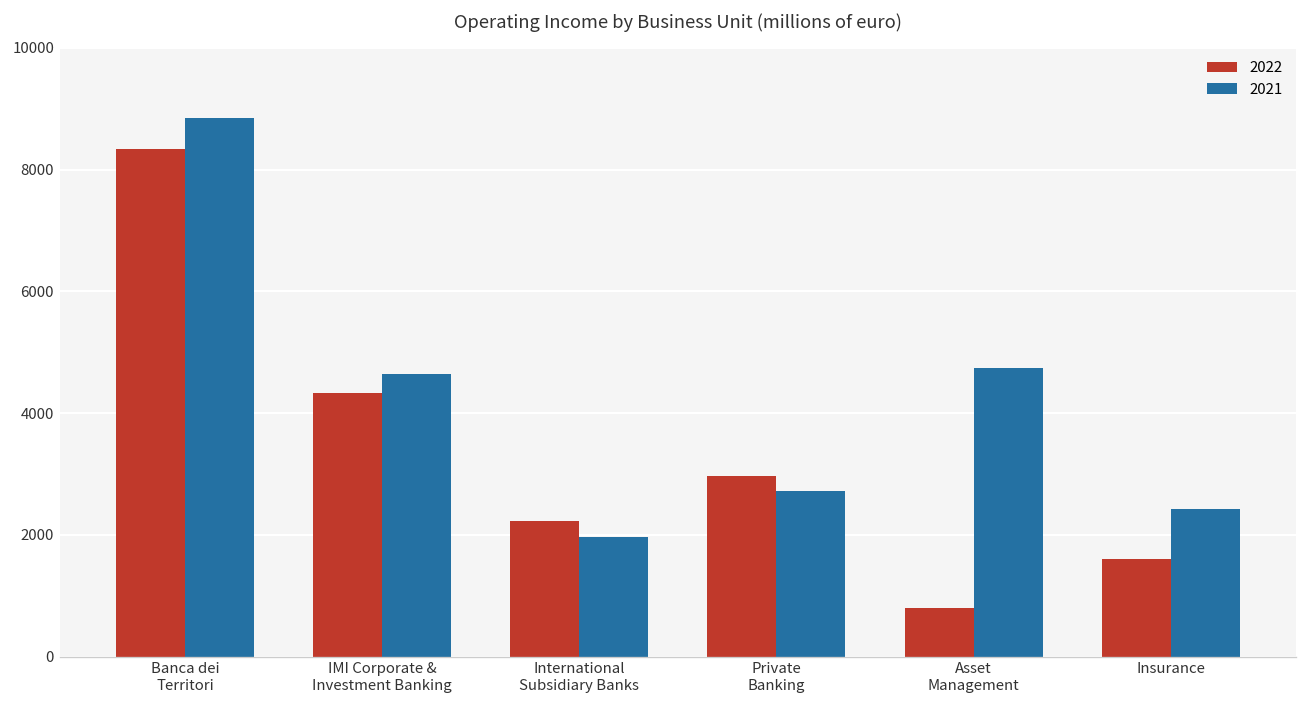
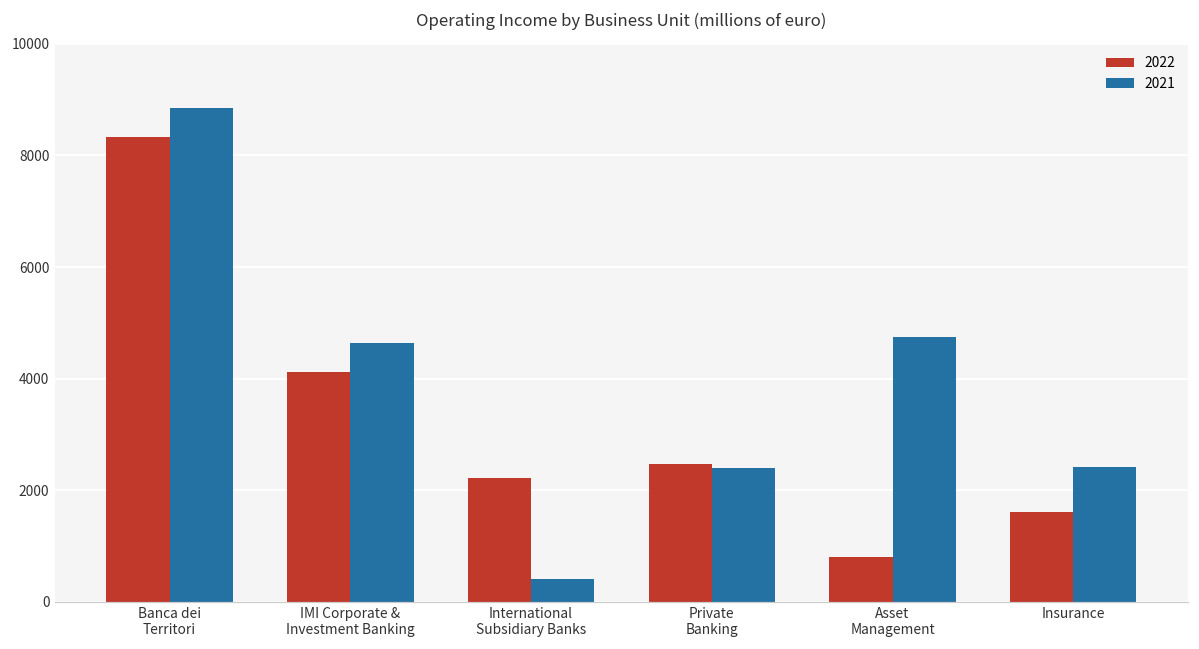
  {
    "2022": {
      "Banca dei Territori": 8300,
-     "IMI Corporate & Investment Banking": 4300,
+     "IMI Corporate & Investment Banking": 4100,
      "International Subsidiary Banks": 2200,
-     "Private Banking": 3000,
+     "Private Banking": 2500,
      "Asset Management": 800,
      "Insurance": 1600
    },
    "2021": {
      "Banca dei Territori": 8900,
      "IMI Corporate & Investment Banking": 4600,
-     "International Subsidiary Banks": 2000,
-     "Private Banking": 2700,
+     "International Subsidiary Banks": 400,
+     "Private Banking": 2400,
      "Asset Management": 4700,
      "Insurance": 2400
    }
  }
